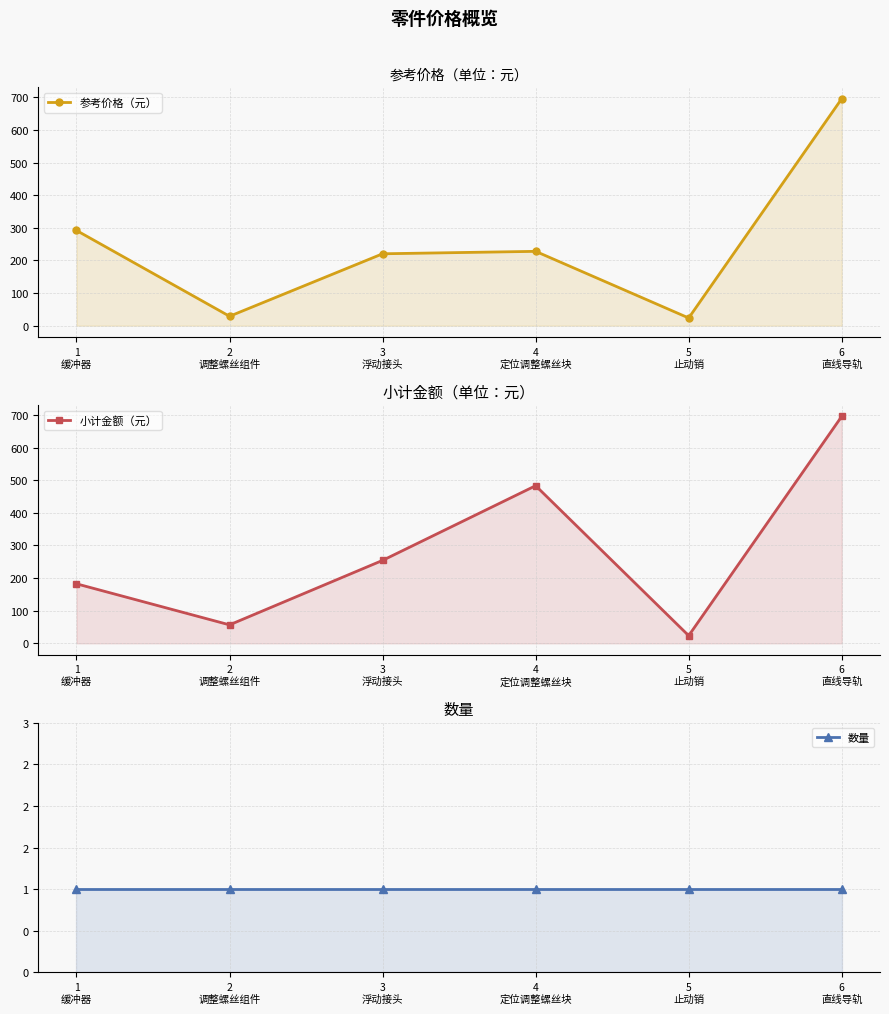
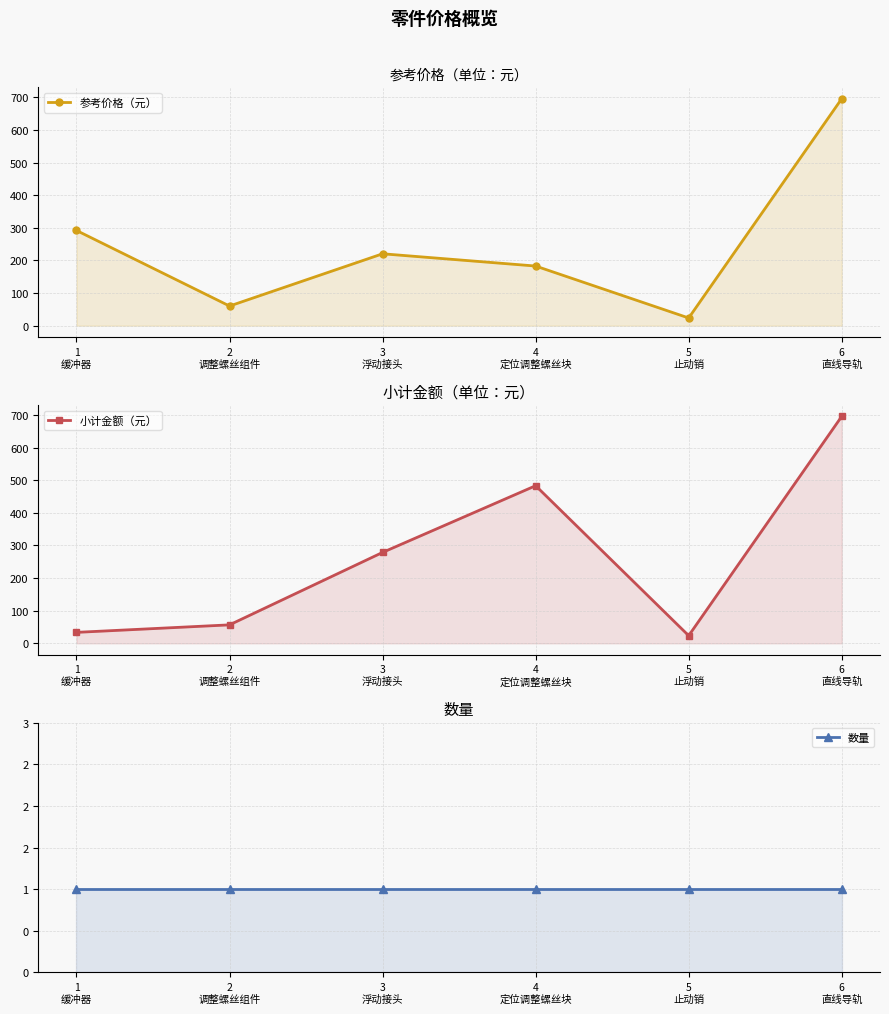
  {
    "参考价格（单位：元）": {
      "1 缓冲器": 290,
-     "2 调整螺丝组件": 30,
+     "2 调整螺丝组件": 60,
      "3 浮动接头": 220,
-     "4 定位调整螺丝块": 230,
+     "4 定位调整螺丝块": 180,
      "5 止动销": 20,
      "6 直线导轨": 700
    },
    "小计金额（单位：元）": {
-     "1 缓冲器": 180,
+     "1 缓冲器": 30,
      "2 调整螺丝组件": 60,
-     "3 浮动接头": 250,
+     "3 浮动接头": 280,
      "4 定位调整螺丝块": 480,
      "5 止动销": 20,
      "6 直线导轨": 700
    }
  }
